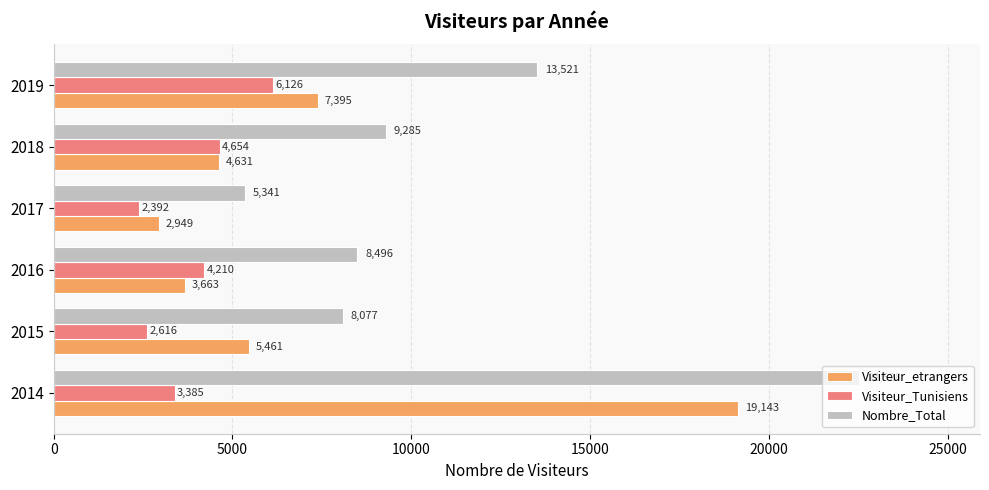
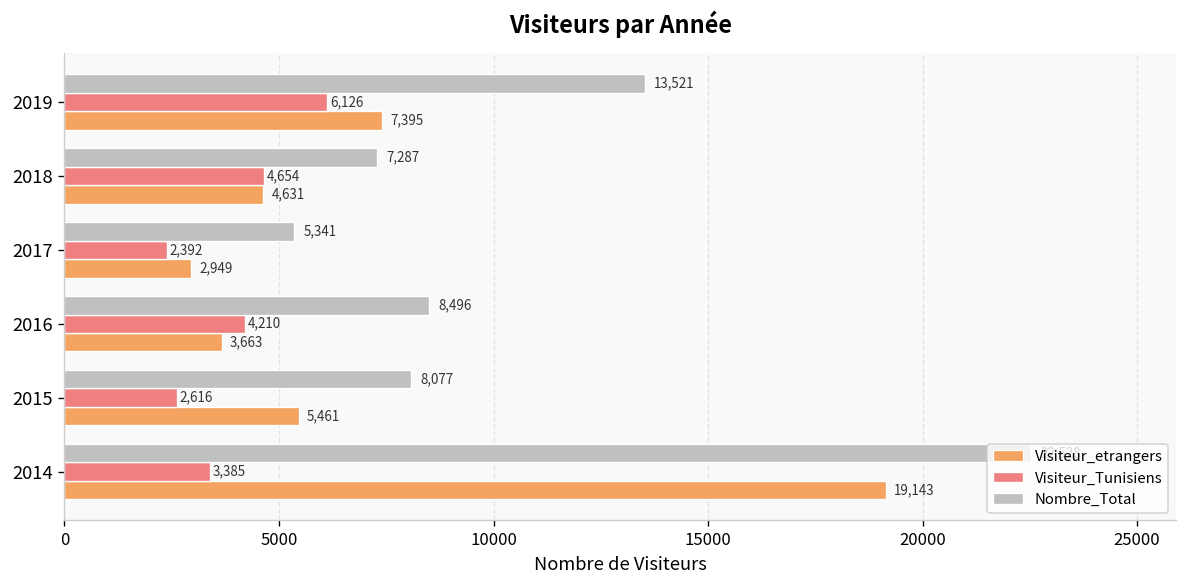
  {
    "Nombre_Total": {
      "2019": "13,521",
-     "2018": "9,285",
+     "2018": "7,287",
      "2017": "5,341",
      "2016": "8,496",
      "2015": "8,077"
    }
  }
